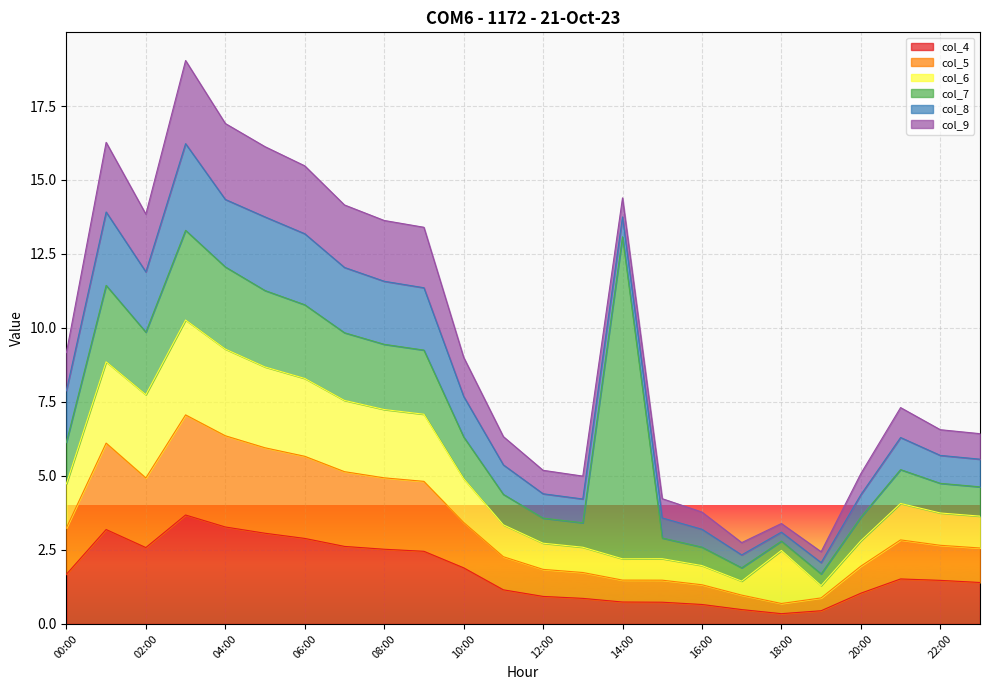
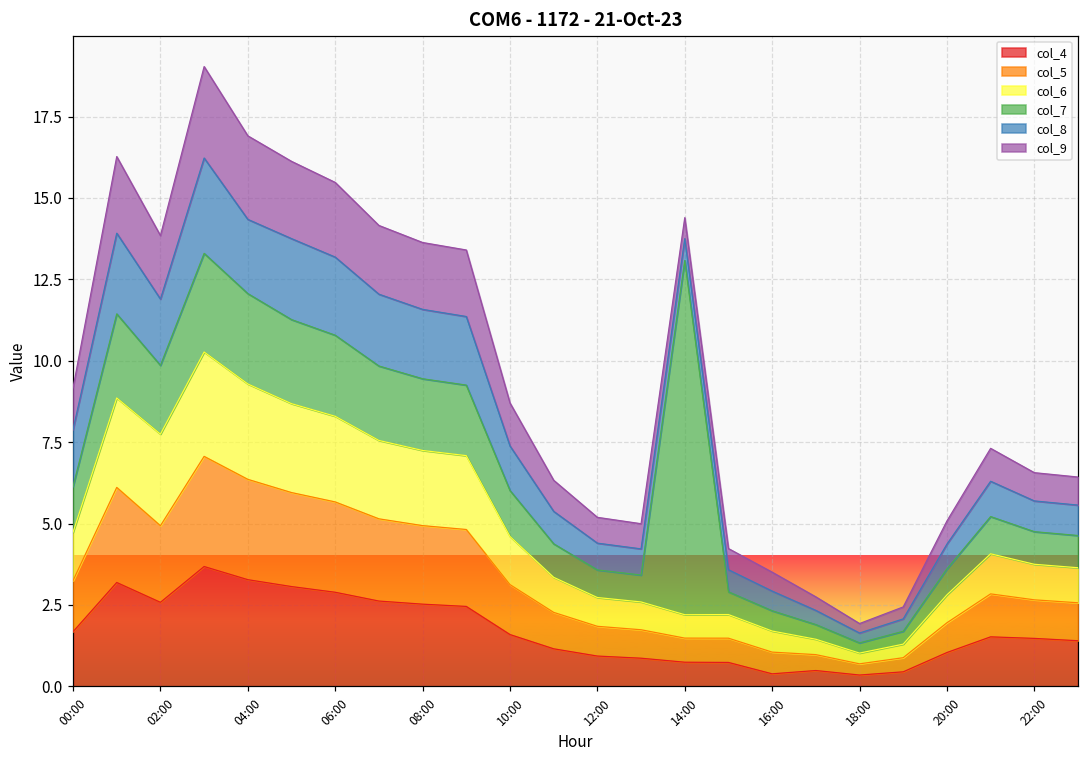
  {
    "col_4": {
      "00:00": 1.7,
      "02:00": 2.6,
      "04:00": 3.3,
      "06:00": 2.9,
      "08:00": 2.5,
-     "10:00": 1.9,
+     "10:00": 1.6,
      "12:00": 0.9,
      "14:00": 0.7,
-     "16:00": 0.7,
+     "16:00": 0.4,
      "18:00": 0.3,
      "20:00": 1.0,
      "22:00": 1.5
    },
    "col_5": {
      "00:00": 1.6,
      "02:00": 2.4,
      "04:00": 3.1,
      "06:00": 2.8,
      "08:00": 2.4,
      "10:00": 1.5,
      "12:00": 0.9,
      "14:00": 0.7,
      "16:00": 0.7,
      "18:00": 0.3,
      "20:00": 0.9,
      "22:00": 1.2
    },
    "col_6": {
      "00:00": 1.5,
      "02:00": 2.8,
      "04:00": 2.9,
      "06:00": 2.6,
      "08:00": 2.3,
      "10:00": 1.5,
      "12:00": 0.9,
      "14:00": 0.7,
      "16:00": 0.6,
-     "18:00": 1.8,
+     "18:00": 0.3,
      "20:00": 0.9,
      "22:00": 1.1
    },
    "col_7": {
      "00:00": 1.4,
      "02:00": 2.1,
      "04:00": 2.8,
      "06:00": 2.5,
      "08:00": 2.2,
      "10:00": 1.4,
      "12:00": 0.8,
      "14:00": 10.9,
      "16:00": 0.6,
      "18:00": 0.3,
      "20:00": 0.8,
      "22:00": 1.0
    },
    "col_8": {
      "00:00": 1.7,
      "02:00": 2.0,
      "04:00": 2.3,
      "06:00": 2.4,
      "08:00": 2.1,
      "10:00": 1.4,
      "12:00": 0.8,
      "14:00": 0.7,
      "16:00": 0.6,
      "18:00": 0.3,
      "20:00": 0.8,
      "22:00": 0.9
    },
    "col_9": {
      "00:00": 1.3,
      "02:00": 1.9,
      "04:00": 2.6,
      "06:00": 2.3,
      "08:00": 2.1,
      "10:00": 1.3,
      "12:00": 0.8,
      "14:00": 0.6,
      "16:00": 0.6,
      "18:00": 0.3,
      "20:00": 0.7,
      "22:00": 0.9
    }
  }
